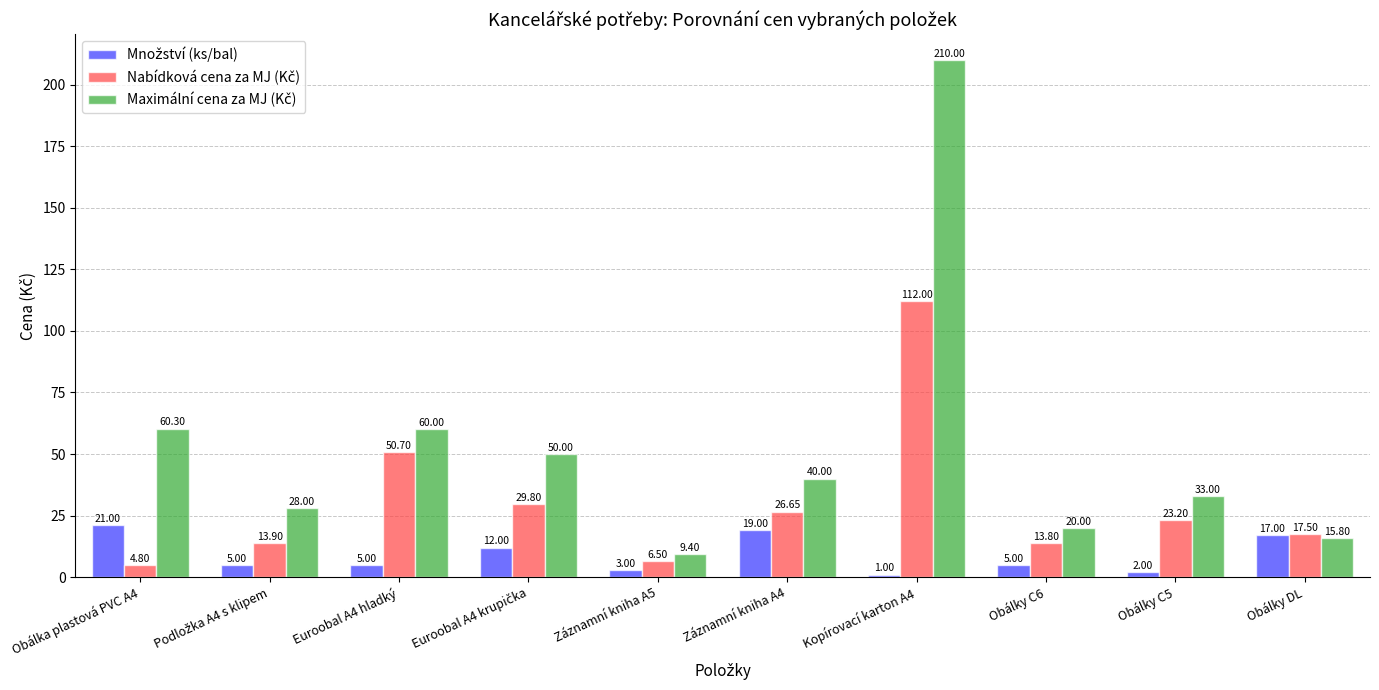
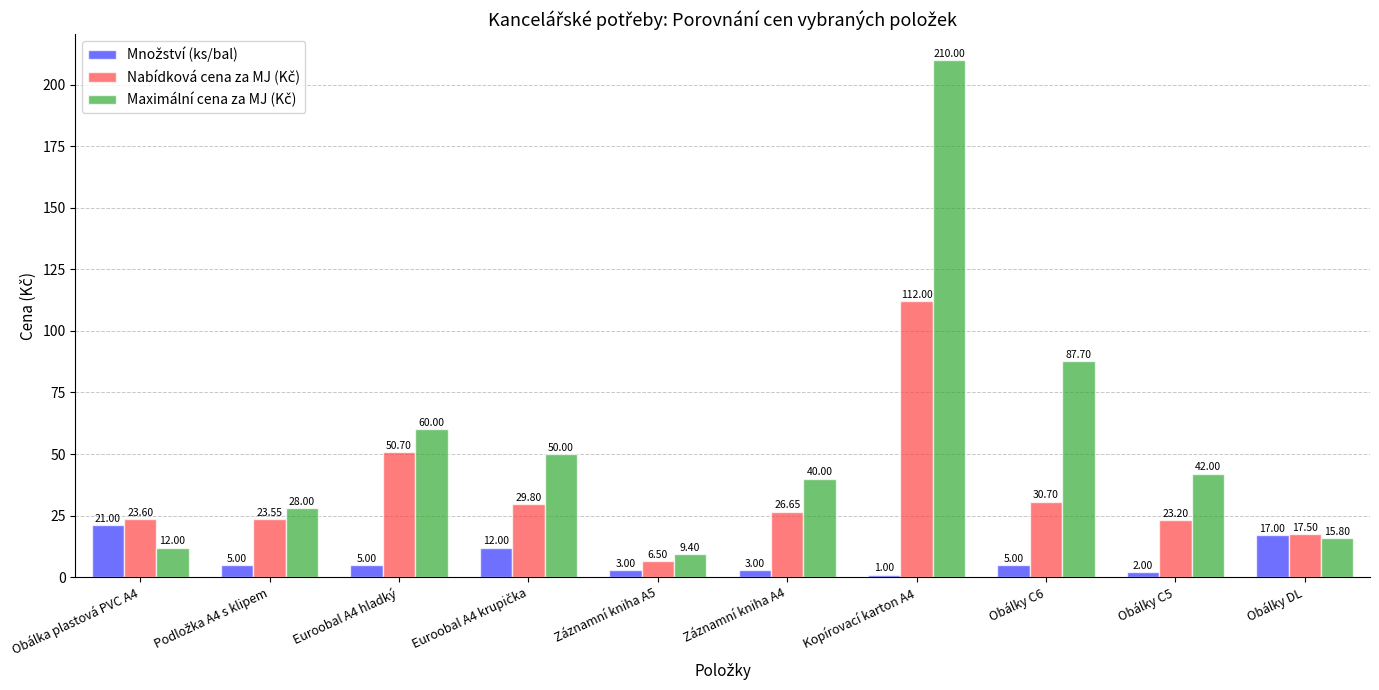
  {
    "Množství (ks/bal)": {
      "Obálka plastová PVC A4": 21.00,
      "Podložka A4 s klipem": 5.00,
      "Euroobal A4 hladký": 5.00,
      "Euroobal A4 krupička": 12.00,
      "Záznamní kniha A5": 3.00,
-     "Záznamní kniha A4": 19.00,
+     "Záznamní kniha A4": 3.00,
      "Kopírovací karton A4": 1.00,
      "Obálky C6": 5.00,
      "Obálky C5": 2.00,
      "Obálky DL": 17.00
    },
    "Nabídková cena za MJ (Kč)": {
-     "Obálka plastová PVC A4": 4.80,
-     "Podložka A4 s klipem": 13.90,
+     "Obálka plastová PVC A4": 23.60,
+     "Podložka A4 s klipem": 23.55,
      "Euroobal A4 hladký": 50.70,
      "Euroobal A4 krupička": 29.80,
      "Záznamní kniha A5": 6.50,
      "Záznamní kniha A4": 26.65,
      "Kopírovací karton A4": 112.00,
-     "Obálky C6": 13.80,
+     "Obálky C6": 30.70,
      "Obálky C5": 23.20,
      "Obálky DL": 17.50
    },
    "Maximální cena za MJ (Kč)": {
-     "Obálka plastová PVC A4": 60.30,
+     "Obálka plastová PVC A4": 12.00,
      "Podložka A4 s klipem": 28.00,
      "Euroobal A4 hladký": 60.00,
      "Euroobal A4 krupička": 50.00,
      "Záznamní kniha A5": 9.40,
      "Záznamní kniha A4": 40.00,
      "Kopírovací karton A4": 210.00,
-     "Obálky C6": 20.00,
-     "Obálky C5": 33.00,
+     "Obálky C6": 87.70,
+     "Obálky C5": 42.00,
      "Obálky DL": 15.80
    }
  }
